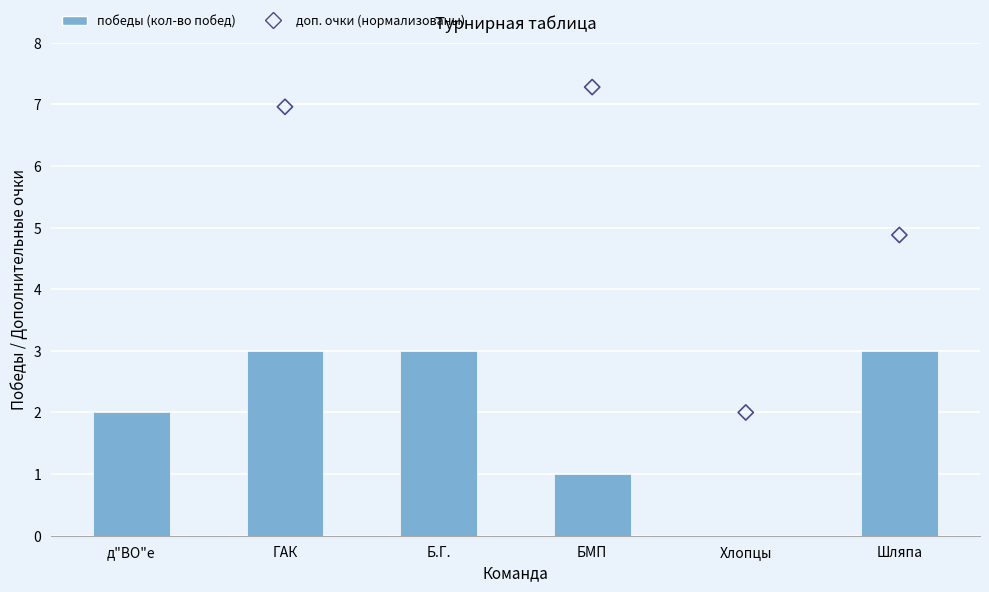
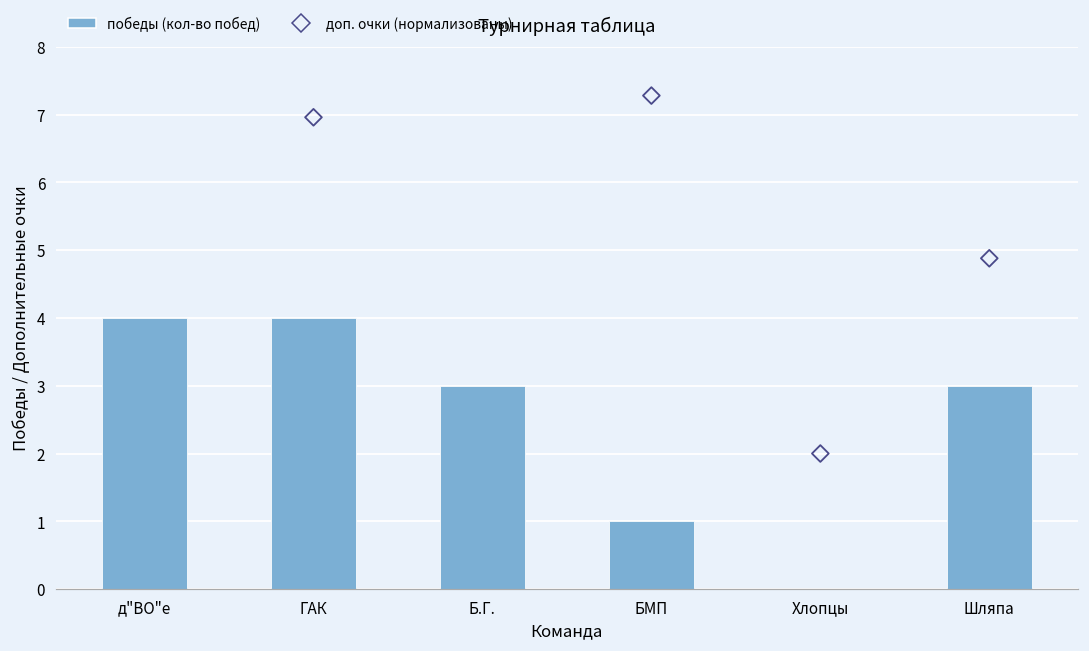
  {
    "победы (кол-во побед)": {
-     "д\"ВО\"е": 2,
-     "ГАК": 3,
+     "д\"ВО\"е": 4,
+     "ГАК": 4,
      "Б.Г.": 3,
      "БМП": 1,
      "Хлопцы": 0,
      "Шляпа": 3
    }
  }
